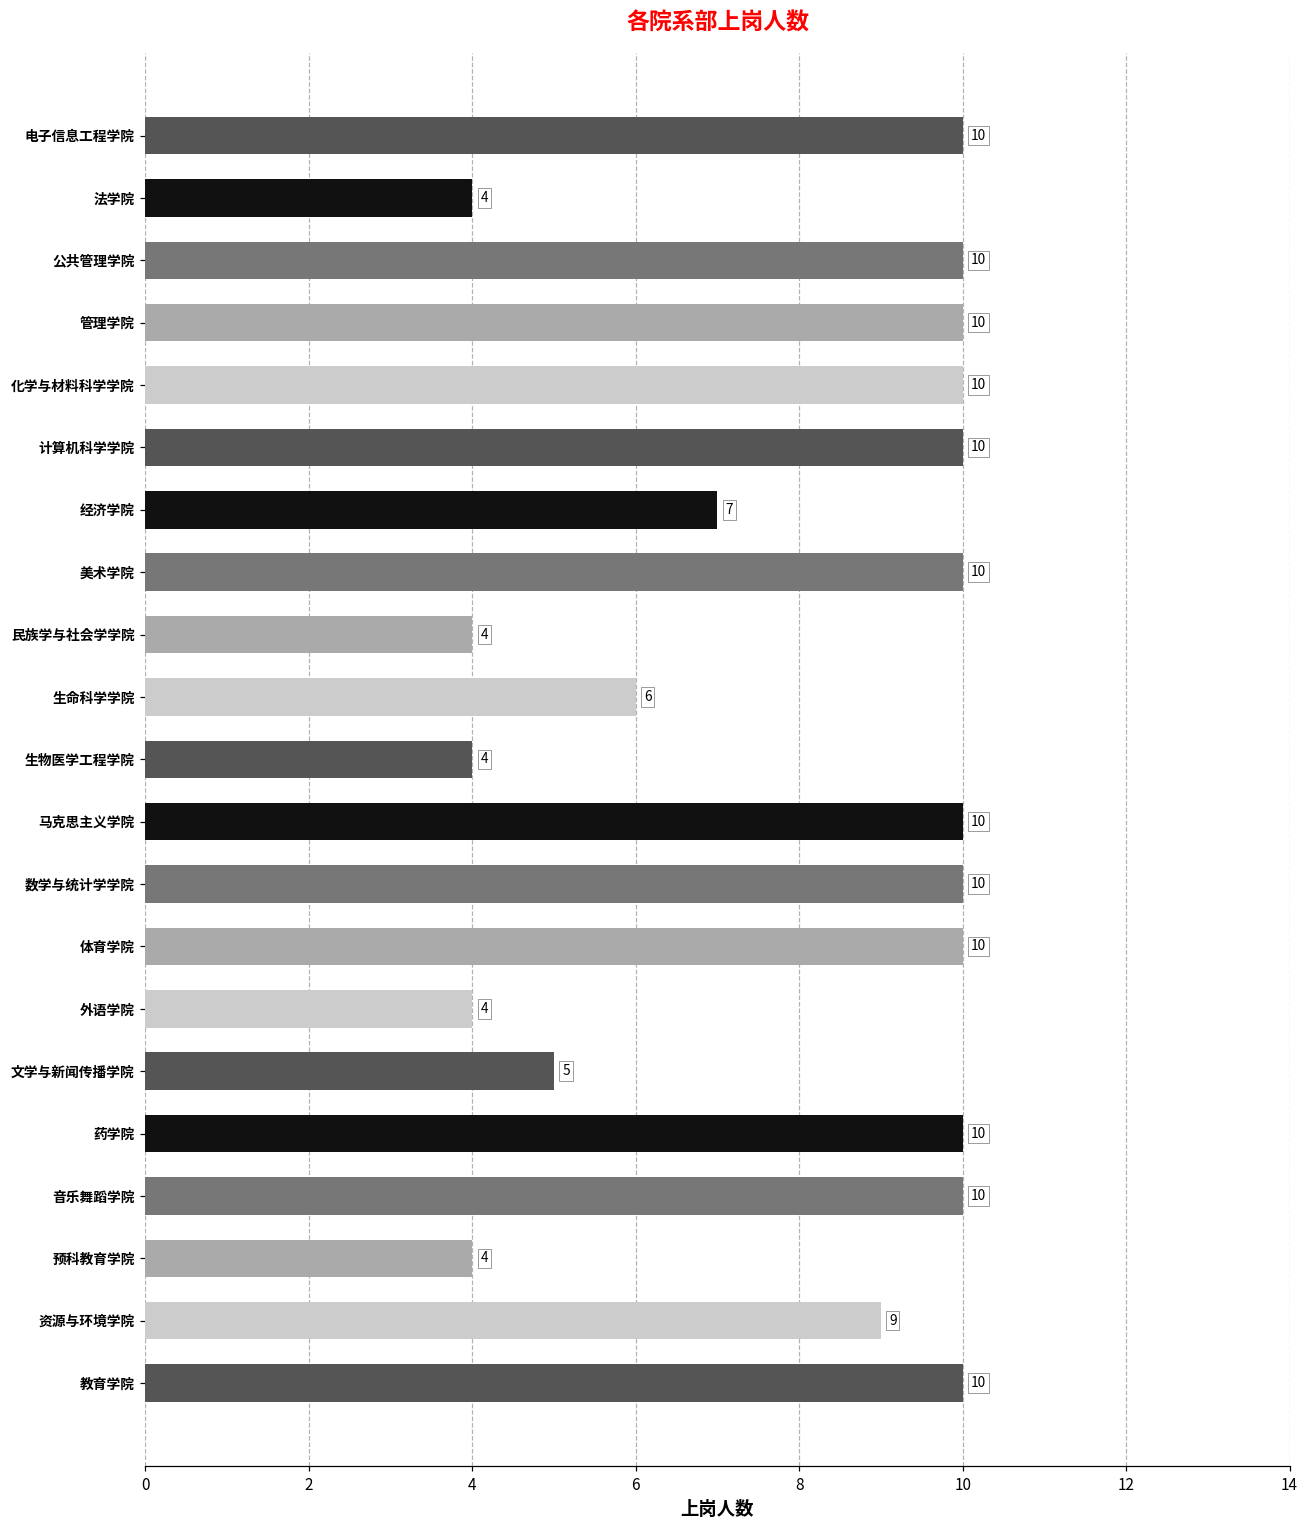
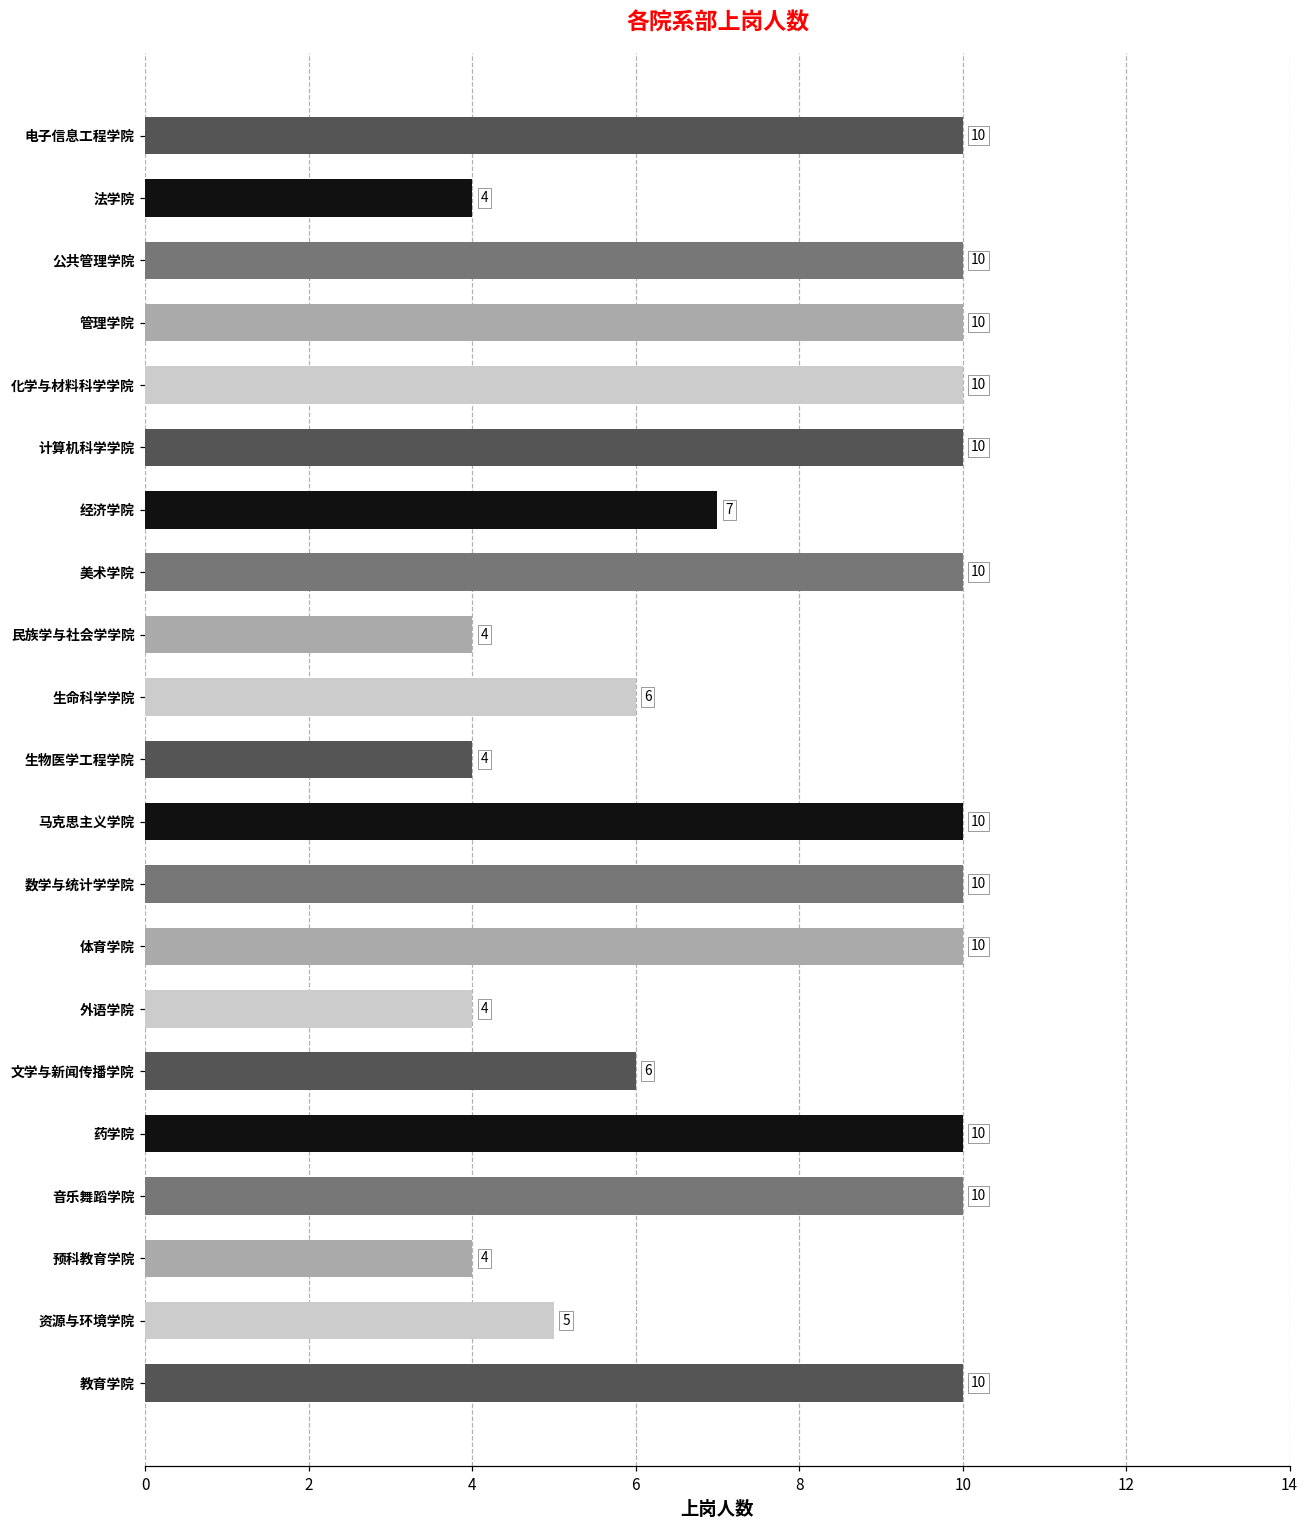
  {
-   "文学与新闻传播学院": 5,
-   "资源与环境学院": 9
+   "文学与新闻传播学院": 6,
+   "资源与环境学院": 5
  }
